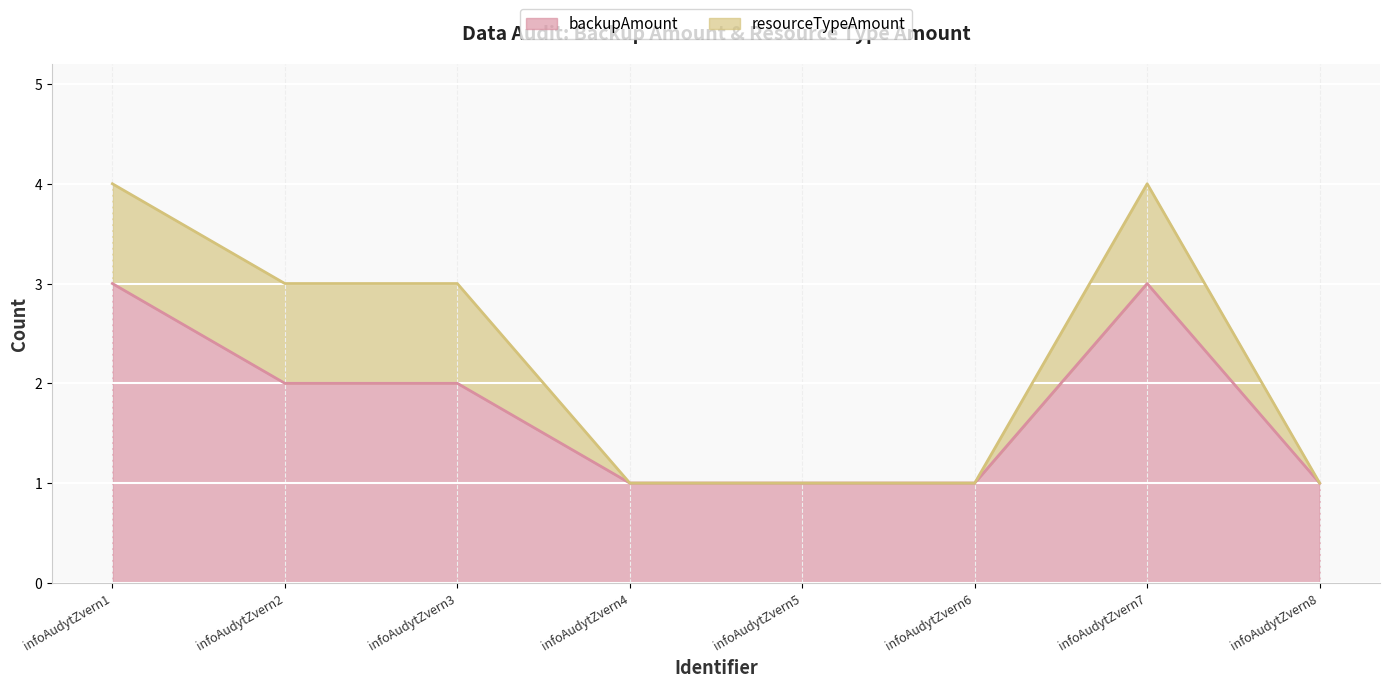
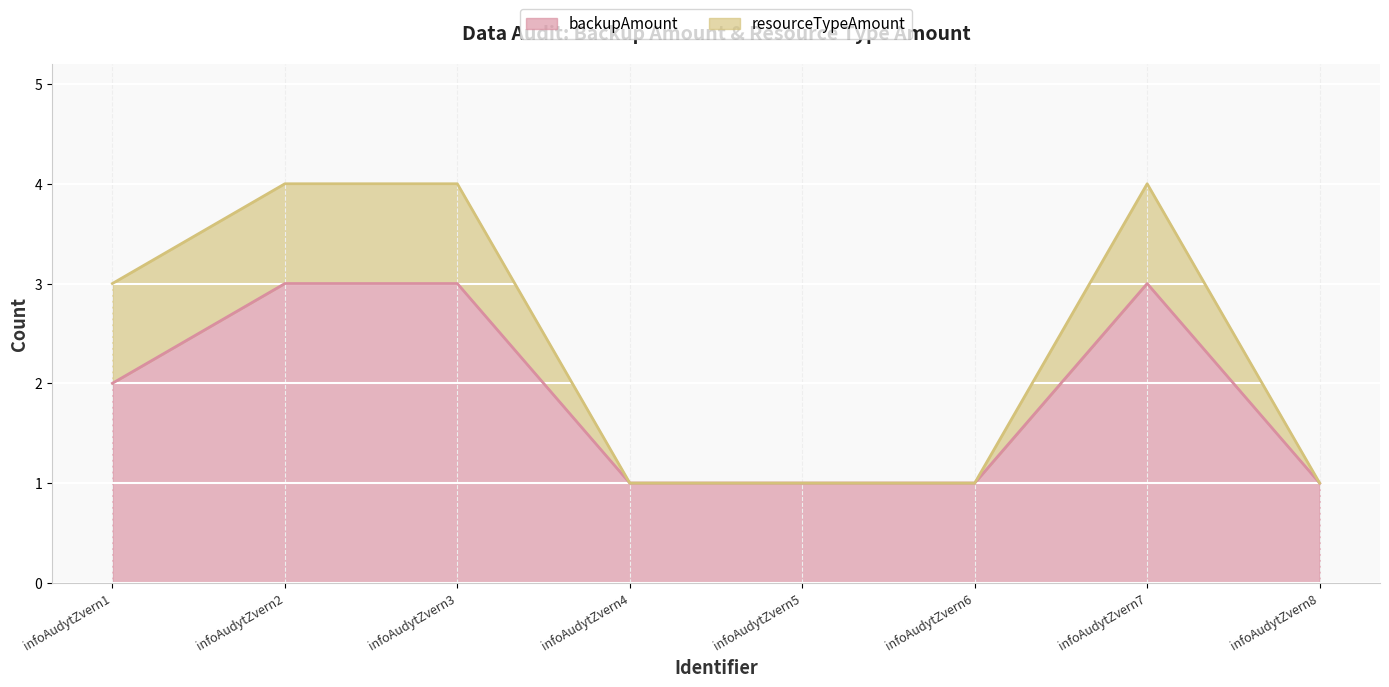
  {
    "backupAmount": {
-     "infoAudytZvern1": 3,
-     "infoAudytZvern2": 2,
-     "infoAudytZvern3": 2,
+     "infoAudytZvern1": 2,
+     "infoAudytZvern2": 3,
+     "infoAudytZvern3": 3,
      "infoAudytZvern7": 3
    },
    "resourceTypeAmount": {
      "infoAudytZvern1": 1,
      "infoAudytZvern2": 1,
      "infoAudytZvern3": 1,
      "infoAudytZvern7": 1
    }
  }
